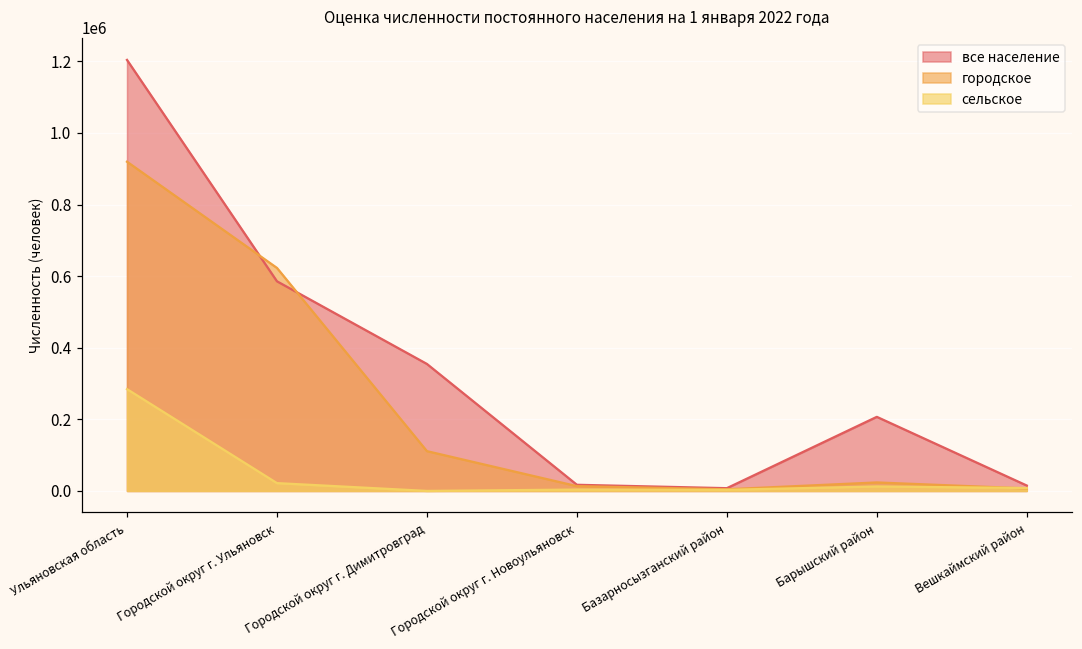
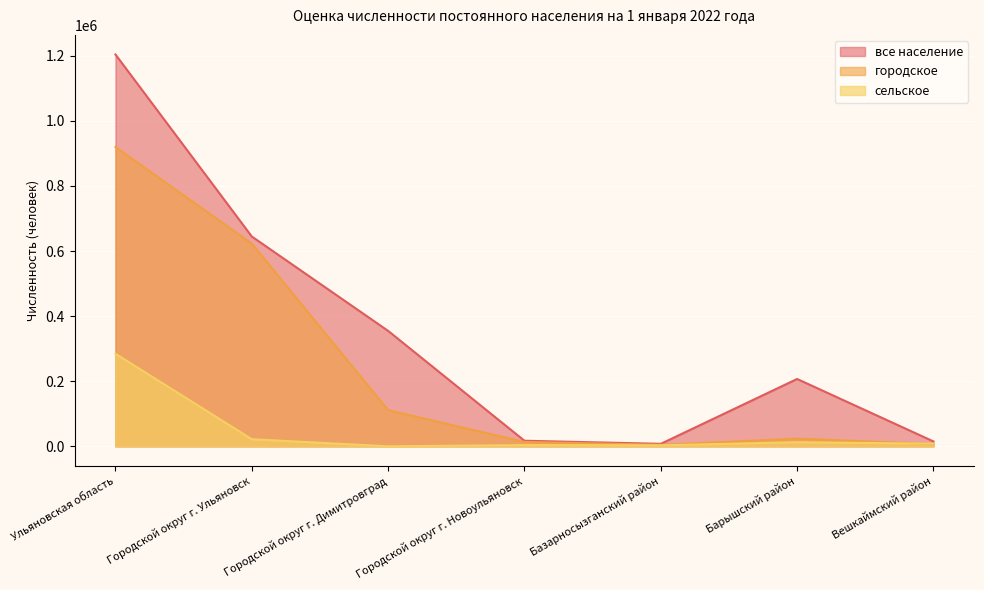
  {
    "все население": {
      "Ульяновская область": 1200000,
-     "Городской округ г. Ульяновск": 590000,
+     "Городской округ г. Ульяновск": 640000,
      "Городской округ г. Димитровград": 350000,
      "Барышский район": 210000
    }
  }
